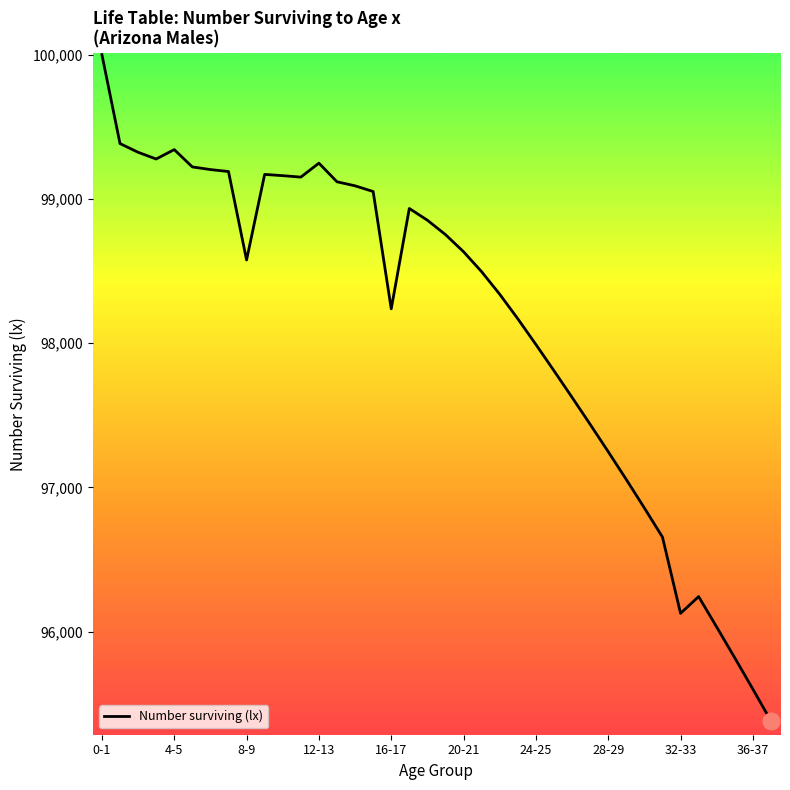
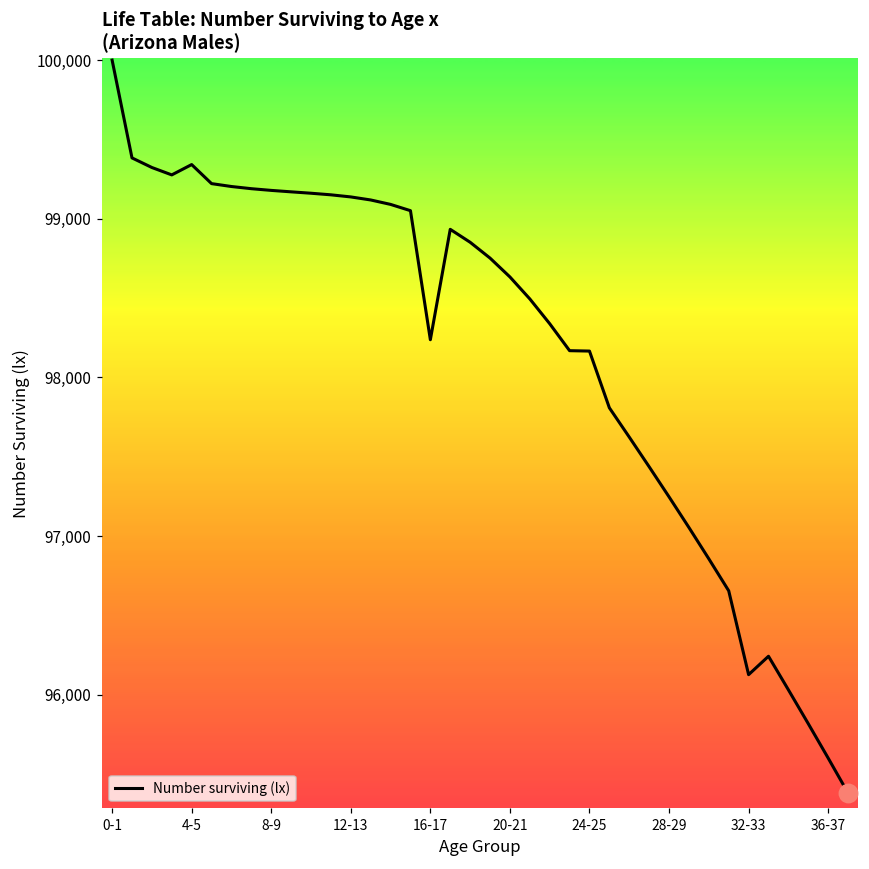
  {
    "Number surviving (lx)": {
      "0-1": "100,000",
      "4-5": "99,340",
-     "8-9": "98,580",
-     "12-13": "99,250",
+     "8-9": "99,180",
+     "12-13": "99,140",
      "16-17": "98,240",
      "20-21": "98,630",
-     "24-25": "97,990",
+     "24-25": "98,170",
      "28-29": "97,250",
      "32-33": "96,130",
      "36-37": "95,600"
    }
  }
